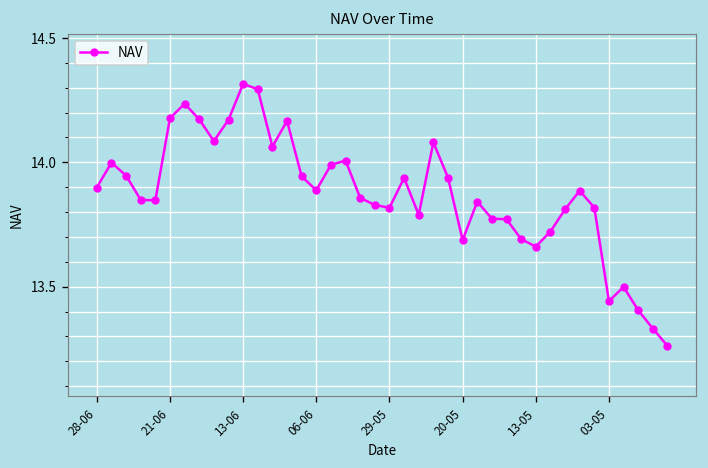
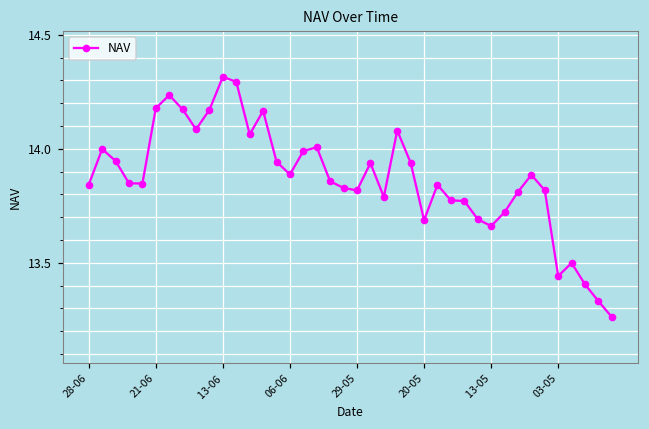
  {
-   "28-06": 13.90,
+   "28-06": 13.84,
    "21-06": 14.18,
    "13-06": 14.32,
    "06-06": 13.89,
    "29-05": 13.82,
    "20-05": 13.69,
    "13-05": 13.66,
    "03-05": 13.44
  }
